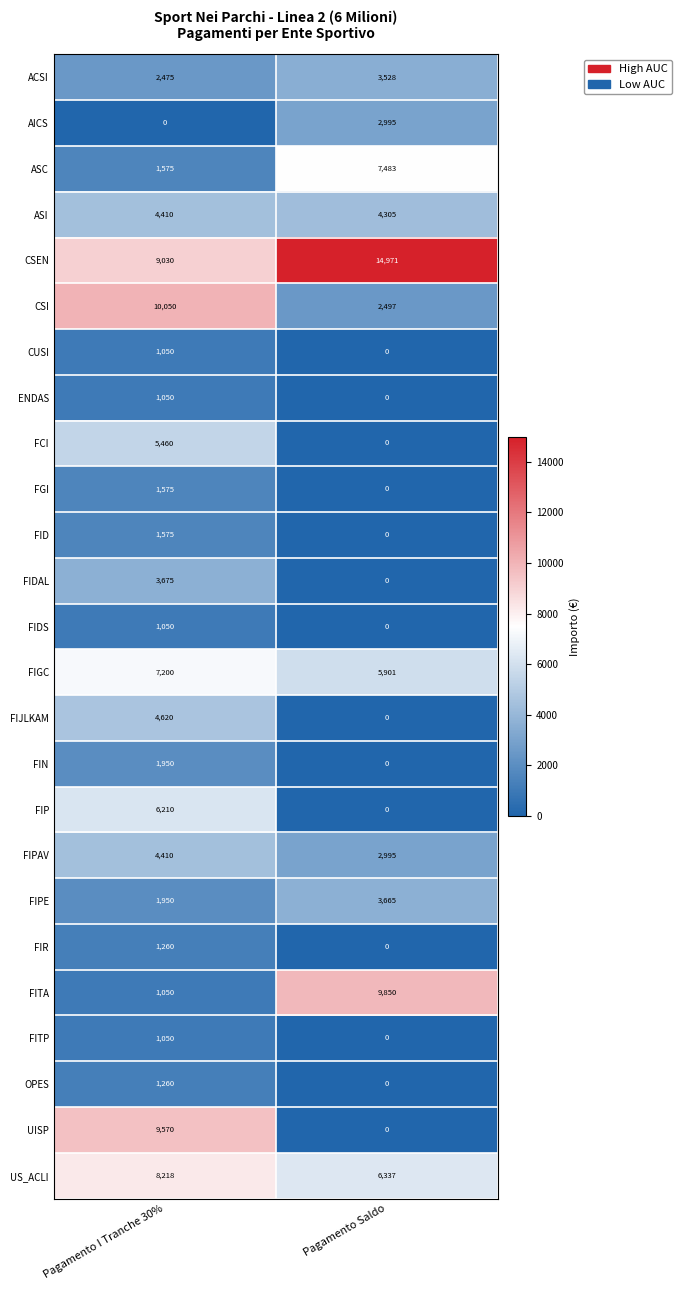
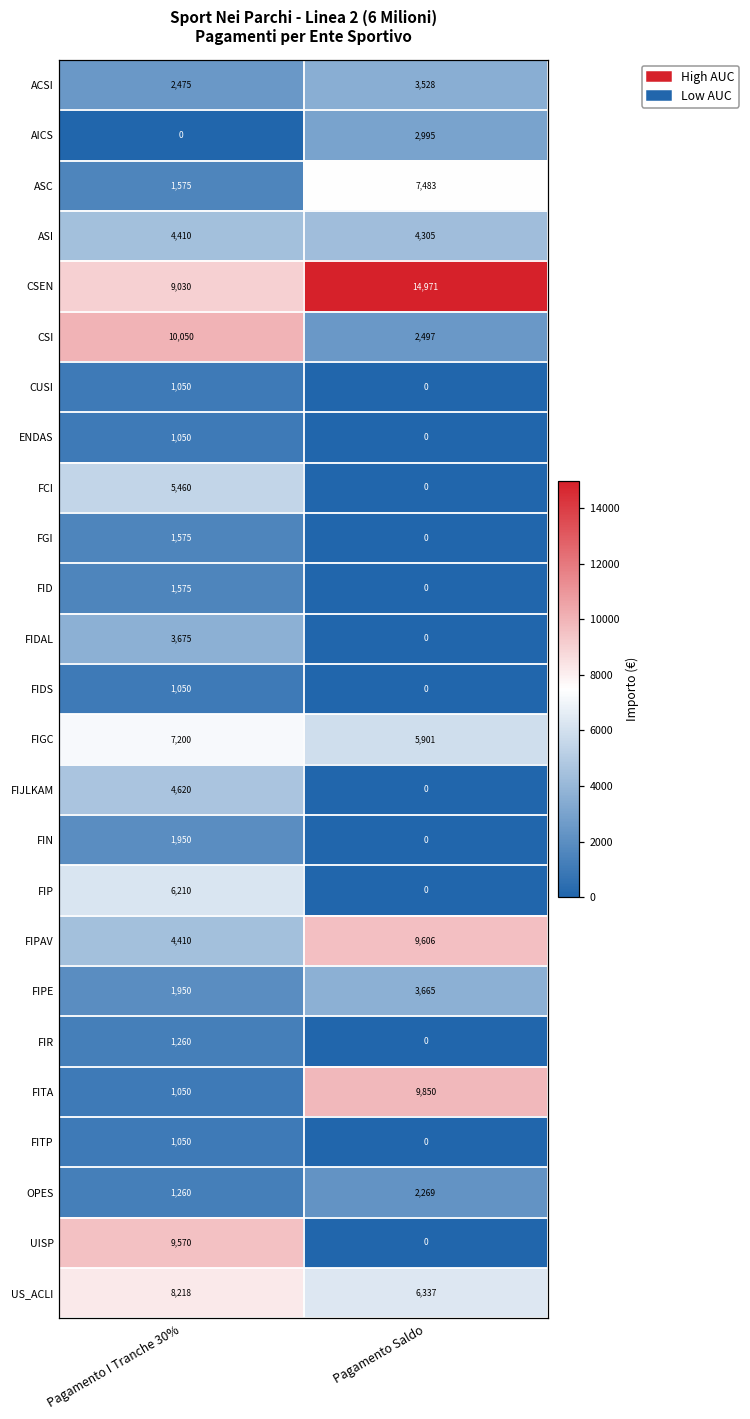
  {
    "ACSI": {
      "Pagamento I Tranche 30%": "2,475",
      "Pagamento Saldo": "3,528"
    },
    "AICS": {
      "Pagamento I Tranche 30%": "0",
      "Pagamento Saldo": "2,995"
    },
    "ASC": {
      "Pagamento I Tranche 30%": "1,575",
      "Pagamento Saldo": "7,483"
    },
    "ASI": {
      "Pagamento I Tranche 30%": "4,410",
      "Pagamento Saldo": "4,305"
    },
    "CSEN": {
      "Pagamento I Tranche 30%": "9,030",
      "Pagamento Saldo": "14,971"
    },
    "CSI": {
      "Pagamento I Tranche 30%": "10,050",
      "Pagamento Saldo": "2,497"
    },
    "CUSI": {
      "Pagamento I Tranche 30%": "1,050",
      "Pagamento Saldo": "0"
    },
    "ENDAS": {
      "Pagamento I Tranche 30%": "1,050",
      "Pagamento Saldo": "0"
    },
    "FCI": {
      "Pagamento I Tranche 30%": "5,460",
      "Pagamento Saldo": "0"
    },
    "FGI": {
      "Pagamento I Tranche 30%": "1,575",
      "Pagamento Saldo": "0"
    },
    "FID": {
      "Pagamento I Tranche 30%": "1,575",
      "Pagamento Saldo": "0"
    },
    "FIDAL": {
      "Pagamento I Tranche 30%": "3,675",
      "Pagamento Saldo": "0"
    },
    "FIDS": {
      "Pagamento I Tranche 30%": "1,050",
      "Pagamento Saldo": "0"
    },
    "FIGC": {
      "Pagamento I Tranche 30%": "7,200",
      "Pagamento Saldo": "5,901"
    },
    "FIJLKAM": {
      "Pagamento I Tranche 30%": "4,620",
      "Pagamento Saldo": "0"
    },
    "FIN": {
      "Pagamento I Tranche 30%": "1,950",
      "Pagamento Saldo": "0"
    },
    "FIP": {
      "Pagamento I Tranche 30%": "6,210",
      "Pagamento Saldo": "0"
    },
    "FIPAV": {
      "Pagamento I Tranche 30%": "4,410",
-     "Pagamento Saldo": "2,995"
+     "Pagamento Saldo": "9,606"
    },
    "FIPE": {
      "Pagamento I Tranche 30%": "1,950",
      "Pagamento Saldo": "3,665"
    },
    "FIR": {
      "Pagamento I Tranche 30%": "1,260",
      "Pagamento Saldo": "0"
    },
    "FITA": {
      "Pagamento I Tranche 30%": "1,050",
      "Pagamento Saldo": "9,850"
    },
    "FITP": {
      "Pagamento I Tranche 30%": "1,050",
      "Pagamento Saldo": "0"
    },
    "OPES": {
      "Pagamento I Tranche 30%": "1,260",
-     "Pagamento Saldo": "0"
+     "Pagamento Saldo": "2,269"
    },
    "UISP": {
      "Pagamento I Tranche 30%": "9,570",
      "Pagamento Saldo": "0"
    },
    "US_ACLI": {
      "Pagamento I Tranche 30%": "8,218",
      "Pagamento Saldo": "6,337"
    }
  }
